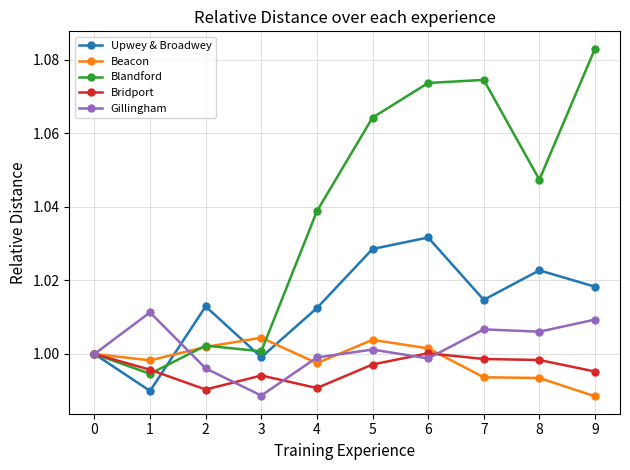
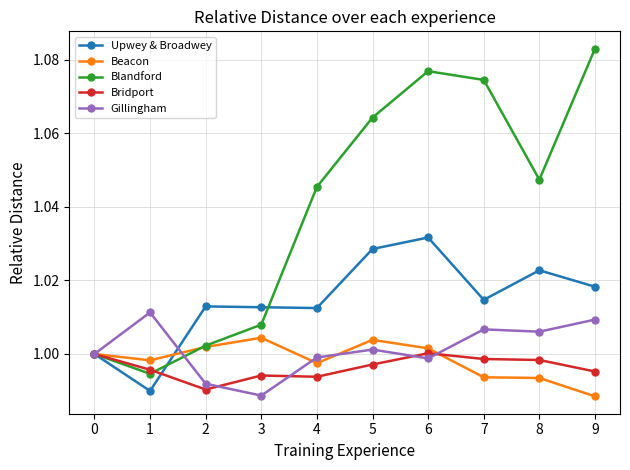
  {
    "Upwey & Broadwey": {
      "1": 0.990,
      "2": 1.013,
-     "3": 0.999,
+     "3": 1.013,
      "4": 1.012,
      "5": 1.029,
      "6": 1.032,
      "7": 1.015,
      "8": 1.023,
      "9": 1.018
    },
    "Beacon": {
      "1": 0.998,
      "3": 1.004,
      "4": 0.998,
      "5": 1.004,
      "6": 1.002,
      "7": 0.994,
      "8": 0.993,
      "9": 0.988
    },
    "Blandford": {
      "1": 0.995,
-     "3": 1.001,
-     "4": 1.039,
+     "3": 1.008,
+     "4": 1.045,
      "5": 1.064,
-     "6": 1.074,
+     "6": 1.077,
      "7": 1.075,
      "8": 1.047,
      "9": 1.083
    },
    "Bridport": {
      "1": 0.996,
      "2": 0.990,
      "3": 0.994,
-     "4": 0.991,
+     "4": 0.994,
      "5": 0.997,
      "6": 1.000,
      "7": 0.999,
      "8": 0.998,
      "9": 0.995
    },
    "Gillingham": {
      "1": 1.011,
-     "2": 0.996,
+     "2": 0.992,
      "3": 0.989,
      "4": 0.999,
      "5": 1.001,
      "6": 0.999,
      "7": 1.007,
      "8": 1.006,
      "9": 1.009
    }
  }
